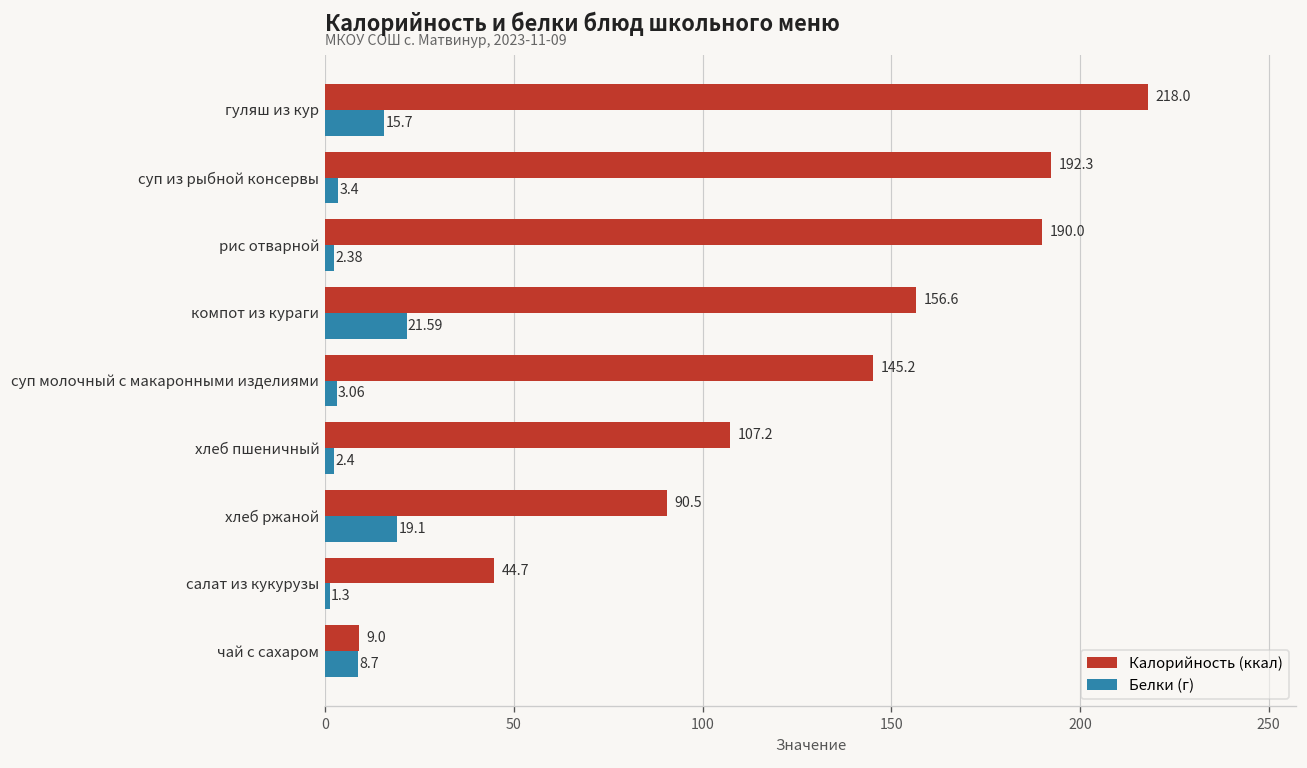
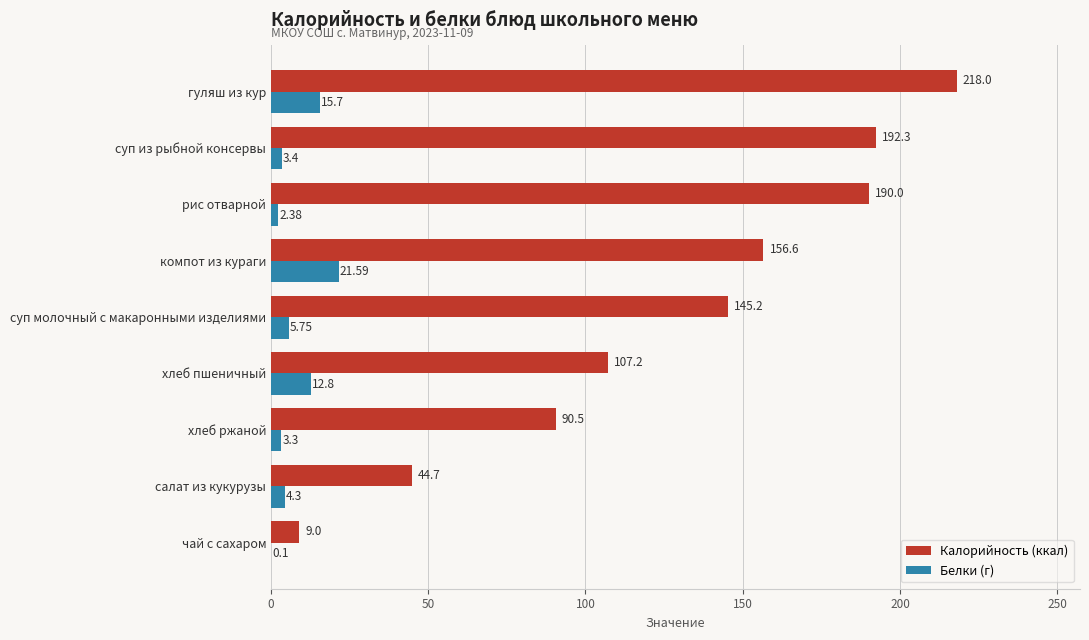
  {
    "Калорийность (ккал)": {
      "гуляш из кур": 218.0,
      "суп из рыбной консервы": 192.3,
      "рис отварной": 190.0,
      "компот из кураги": 156.6,
      "суп молочный с макаронными изделиями": 145.2,
      "хлеб пшеничный": 107.2,
      "хлеб ржаной": 90.5,
      "салат из кукурузы": 44.7,
      "чай с сахаром": 9.0
    },
    "Белки (г)": {
      "гуляш из кур": 15.7,
      "суп из рыбной консервы": 3.4,
      "рис отварной": 2.38,
      "компот из кураги": 21.59,
-     "суп молочный с макаронными изделиями": 3.06,
-     "хлеб пшеничный": 2.4,
-     "хлеб ржаной": 19.1,
-     "салат из кукурузы": 1.3,
-     "чай с сахаром": 8.7
+     "суп молочный с макаронными изделиями": 5.75,
+     "хлеб пшеничный": 12.8,
+     "хлеб ржаной": 3.3,
+     "салат из кукурузы": 4.3,
+     "чай с сахаром": 0.1
    }
  }
